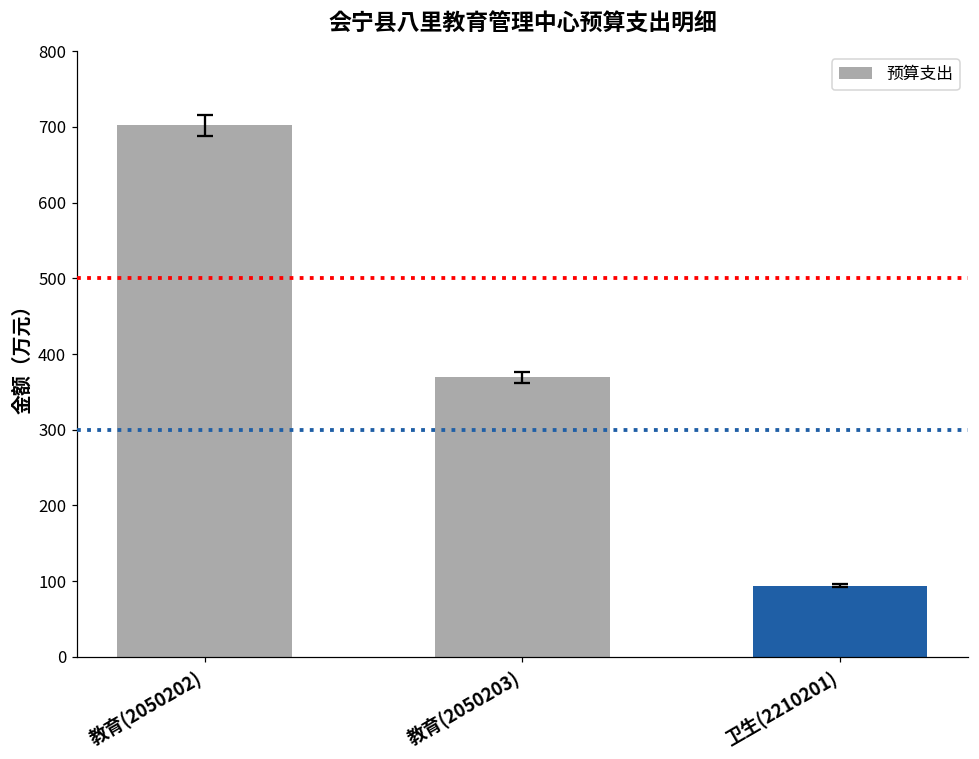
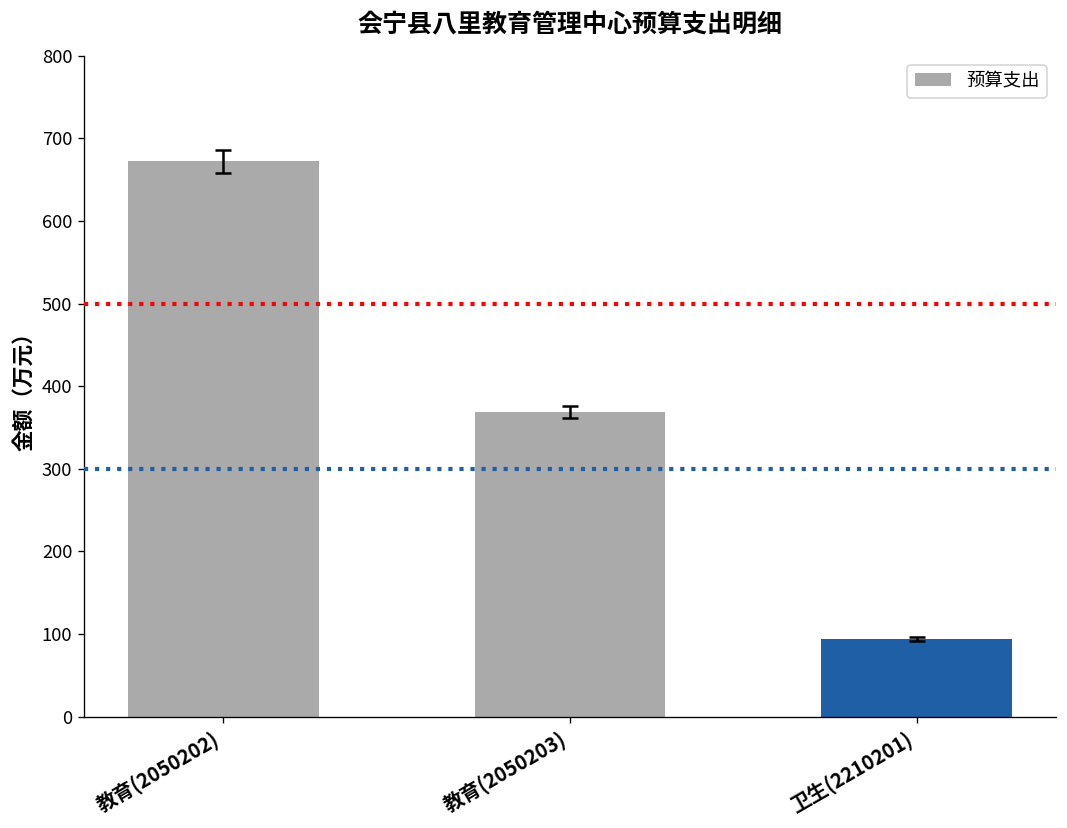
  {
    "预算支出": {
-     "教育(2050202)": 700,
+     "教育(2050202)": 670,
      "教育(2050203)": 370,
      "卫生(2210201)": 90
    }
  }
